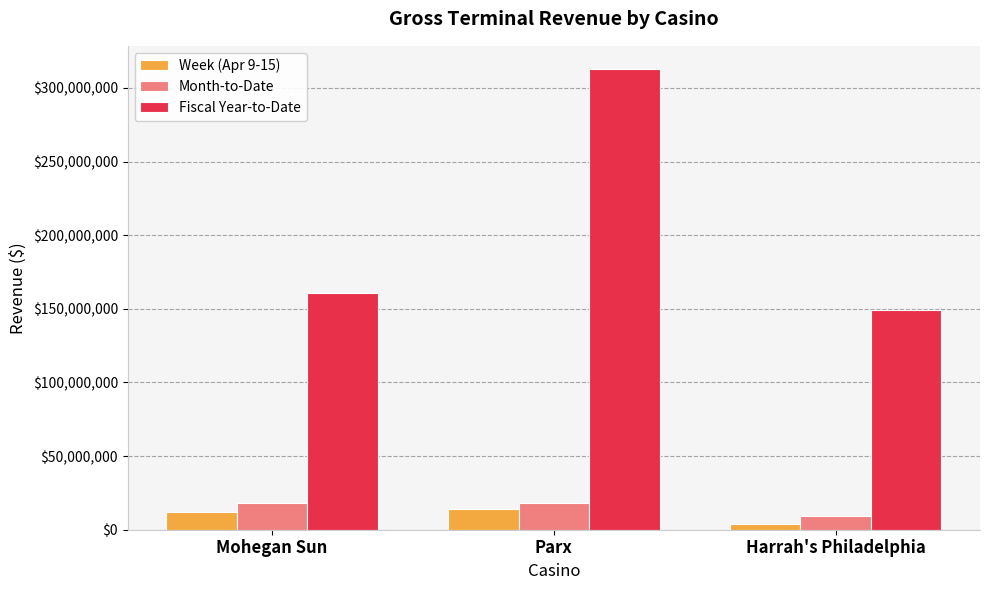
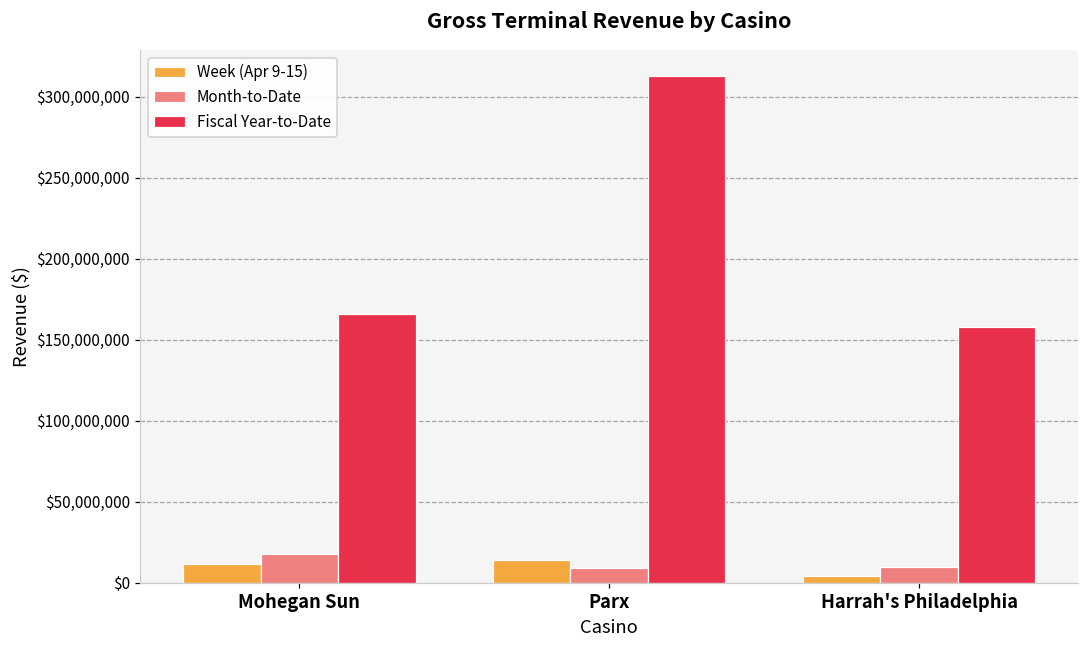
  {
    "Week (Apr 9-15)": {
      "Mohegan Sun": "$12,000,000",
      "Parx": "$14,000,000",
      "Harrah's Philadelphia": "$4,000,000"
    },
    "Month-to-Date": {
      "Mohegan Sun": "$18,000,000",
-     "Parx": "$18,000,000",
+     "Parx": "$9,000,000",
      "Harrah's Philadelphia": "$9,000,000"
    },
    "Fiscal Year-to-Date": {
-     "Mohegan Sun": "$161,000,000",
+     "Mohegan Sun": "$166,000,000",
      "Parx": "$313,000,000",
-     "Harrah's Philadelphia": "$149,000,000"
+     "Harrah's Philadelphia": "$158,000,000"
    }
  }
